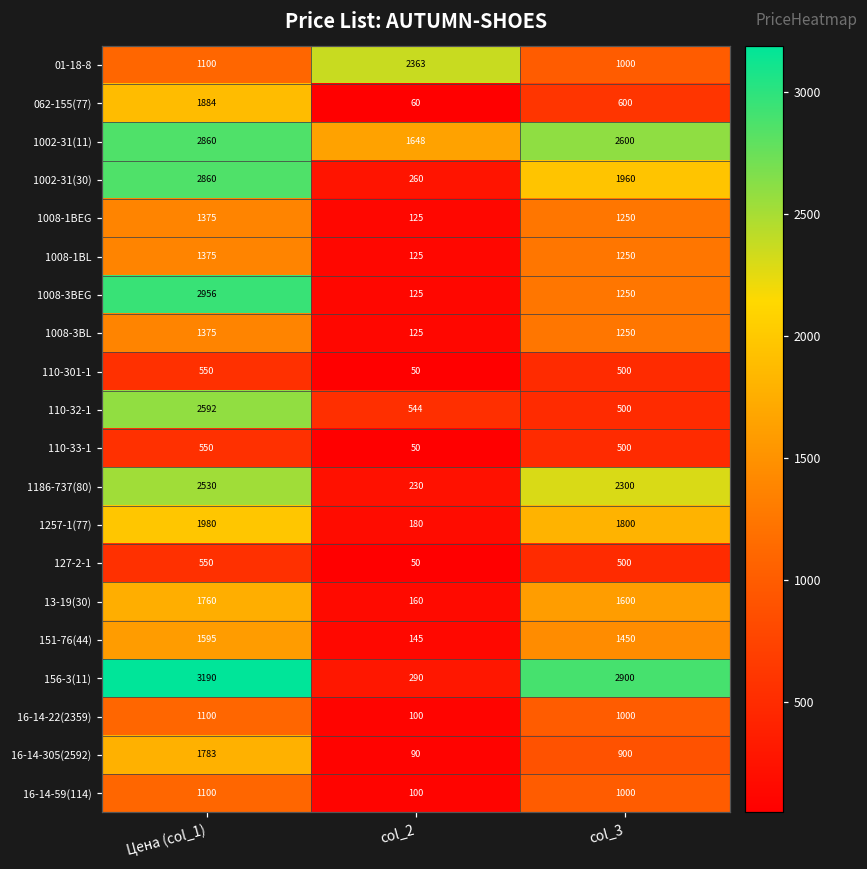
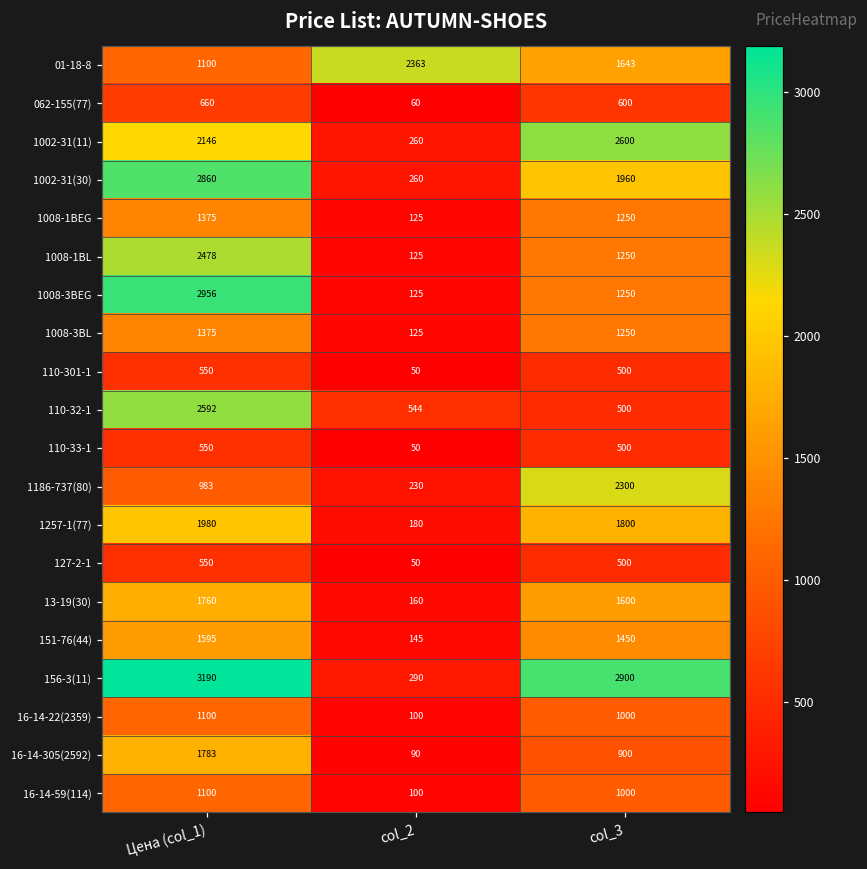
  {
    "01-18-8": {
      "Цена (col_1)": 1100,
      "col_2": 2363,
-     "col_3": 1000
+     "col_3": 1643
    },
    "062-155(77)": {
-     "Цена (col_1)": 1884,
+     "Цена (col_1)": 660,
      "col_2": 60,
      "col_3": 600
    },
    "1002-31(11)": {
-     "Цена (col_1)": 2860,
-     "col_2": 1648,
+     "Цена (col_1)": 2146,
+     "col_2": 260,
      "col_3": 2600
    },
    "1002-31(30)": {
      "Цена (col_1)": 2860,
      "col_2": 260,
      "col_3": 1960
    },
    "1008-1BEG": {
      "Цена (col_1)": 1375,
      "col_2": 125,
      "col_3": 1250
    },
    "1008-1BL": {
-     "Цена (col_1)": 1375,
+     "Цена (col_1)": 2478,
      "col_2": 125,
      "col_3": 1250
    },
    "1008-3BEG": {
      "Цена (col_1)": 2956,
      "col_2": 125,
      "col_3": 1250
    },
    "1008-3BL": {
      "Цена (col_1)": 1375,
      "col_2": 125,
      "col_3": 1250
    },
    "110-301-1": {
      "Цена (col_1)": 550,
      "col_2": 50,
      "col_3": 500
    },
    "110-32-1": {
      "Цена (col_1)": 2592,
      "col_2": 544,
      "col_3": 500
    },
    "110-33-1": {
      "Цена (col_1)": 550,
      "col_2": 50,
      "col_3": 500
    },
    "1186-737(80)": {
-     "Цена (col_1)": 2530,
+     "Цена (col_1)": 983,
      "col_2": 230,
      "col_3": 2300
    },
    "1257-1(77)": {
      "Цена (col_1)": 1980,
      "col_2": 180,
      "col_3": 1800
    },
    "127-2-1": {
      "Цена (col_1)": 550,
      "col_2": 50,
      "col_3": 500
    },
    "13-19(30)": {
      "Цена (col_1)": 1760,
      "col_2": 160,
      "col_3": 1600
    },
    "151-76(44)": {
      "Цена (col_1)": 1595,
      "col_2": 145,
      "col_3": 1450
    },
    "156-3(11)": {
      "Цена (col_1)": 3190,
      "col_2": 290,
      "col_3": 2900
    },
    "16-14-22(2359)": {
      "Цена (col_1)": 1100,
      "col_2": 100,
      "col_3": 1000
    },
    "16-14-305(2592)": {
      "Цена (col_1)": 1783,
      "col_2": 90,
      "col_3": 900
    },
    "16-14-59(114)": {
      "Цена (col_1)": 1100,
      "col_2": 100,
      "col_3": 1000
    }
  }
